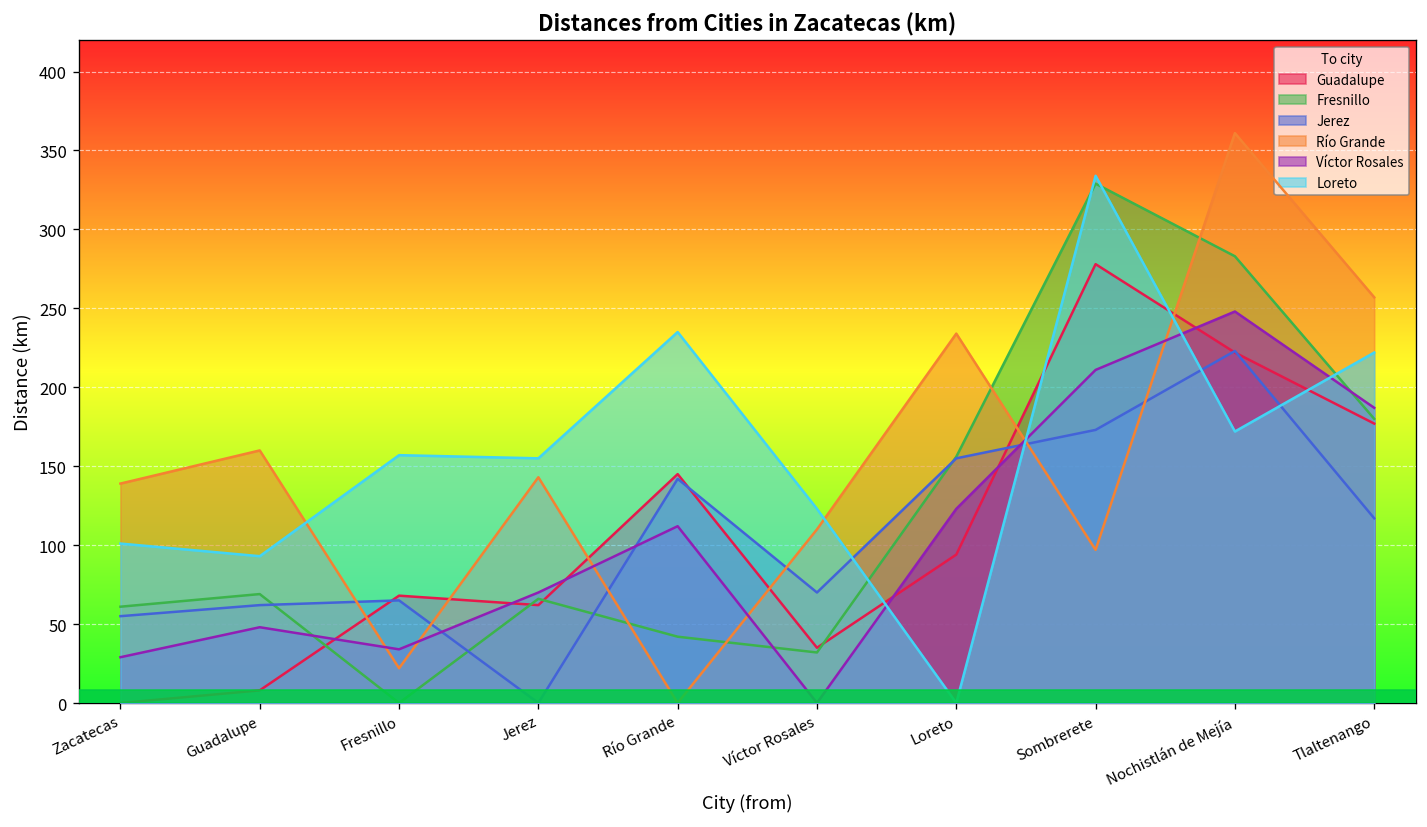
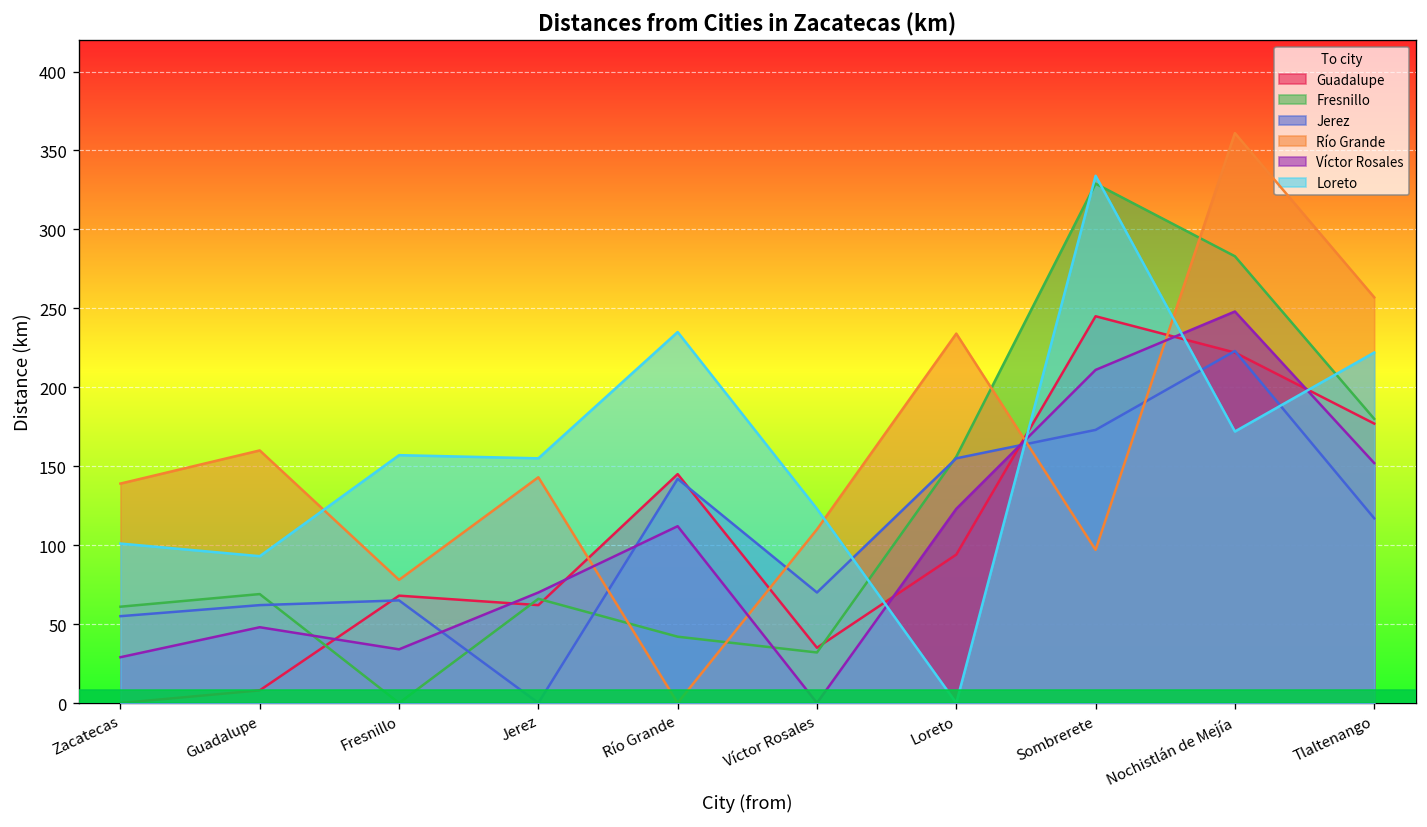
  {
    "Guadalupe": {
      "Fresnillo": 68,
      "Jerez": 62,
      "Río Grande": 145,
      "Víctor Rosales": 35,
      "Loreto": 94,
-     "Sombrerete": 278,
+     "Sombrerete": 245,
      "Tlaltenango": 177
    },
    "Fresnillo": {
      "Zacatecas": 61,
      "Guadalupe": 69,
      "Jerez": 66,
      "Río Grande": 42,
      "Víctor Rosales": 32,
      "Sombrerete": 329,
      "Nochistlán de Mejía": 283,
      "Tlaltenango": 180
    },
    "Jerez": {
      "Zacatecas": 55,
      "Guadalupe": 62,
      "Fresnillo": 65,
      "Río Grande": 142,
      "Víctor Rosales": 70,
      "Sombrerete": 173,
      "Tlaltenango": 117
    },
    "Río Grande": {
      "Zacatecas": 139,
      "Guadalupe": 160,
-     "Fresnillo": 22,
+     "Fresnillo": 78,
      "Jerez": 143,
      "Víctor Rosales": 110,
      "Loreto": 234,
      "Sombrerete": 97,
      "Nochistlán de Mejía": 361,
      "Tlaltenango": 257
    },
    "Víctor Rosales": {
      "Zacatecas": 29,
      "Guadalupe": 48,
      "Fresnillo": 34,
      "Jerez": 70,
      "Río Grande": 112,
      "Loreto": 123,
      "Sombrerete": 211,
      "Nochistlán de Mejía": 248,
-     "Tlaltenango": 187
+     "Tlaltenango": 152
    },
    "Loreto": {
      "Zacatecas": 101,
      "Guadalupe": 93,
      "Fresnillo": 157,
      "Jerez": 155,
      "Río Grande": 235,
      "Víctor Rosales": 123,
      "Sombrerete": 334,
      "Nochistlán de Mejía": 172,
      "Tlaltenango": 222
    }
  }
